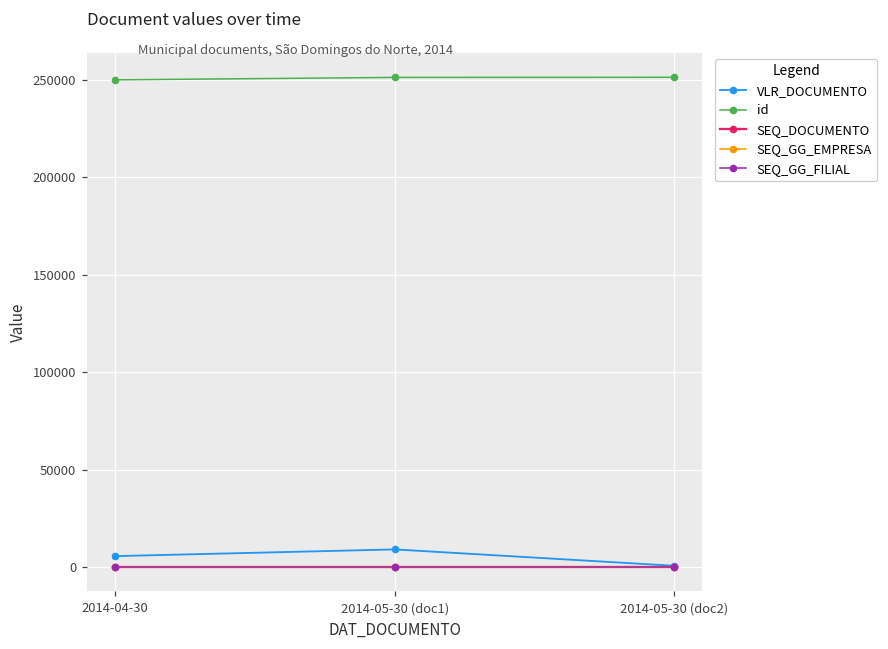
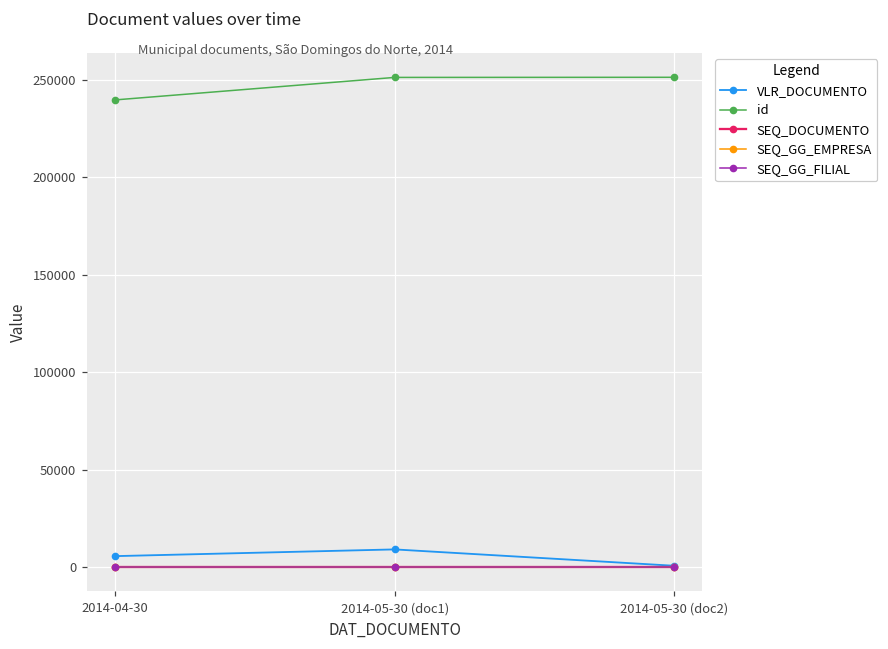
  {
    "VLR_DOCUMENTO": {
      "2014-04-30": 6000,
      "2014-05-30 (doc1)": 9000
    },
    "id": {
-     "2014-04-30": 250000,
+     "2014-04-30": 240000,
      "2014-05-30 (doc1)": 251000,
      "2014-05-30 (doc2)": 251000
    },
    "SEQ_GG_FILIAL": {
      "2014-04-30": 0,
      "2014-05-30 (doc1)": 0
    }
  }
